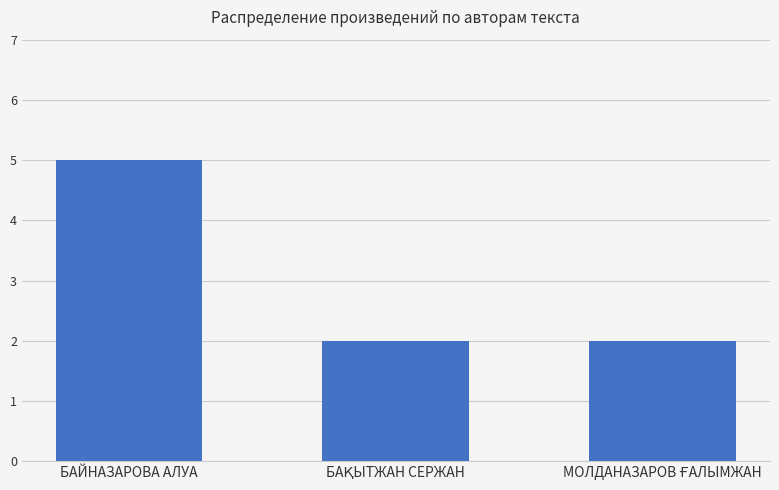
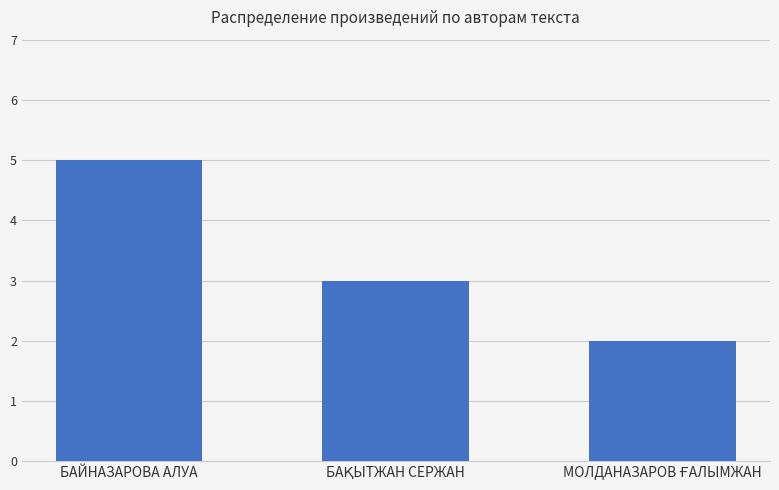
  {
    "БАЙНАЗАРОВА АЛУА": 5,
-   "БАҚЫТЖАН СЕРЖАН": 2,
+   "БАҚЫТЖАН СЕРЖАН": 3,
    "МОЛДАНАЗАРОВ ҒАЛЫМЖАН": 2
  }
